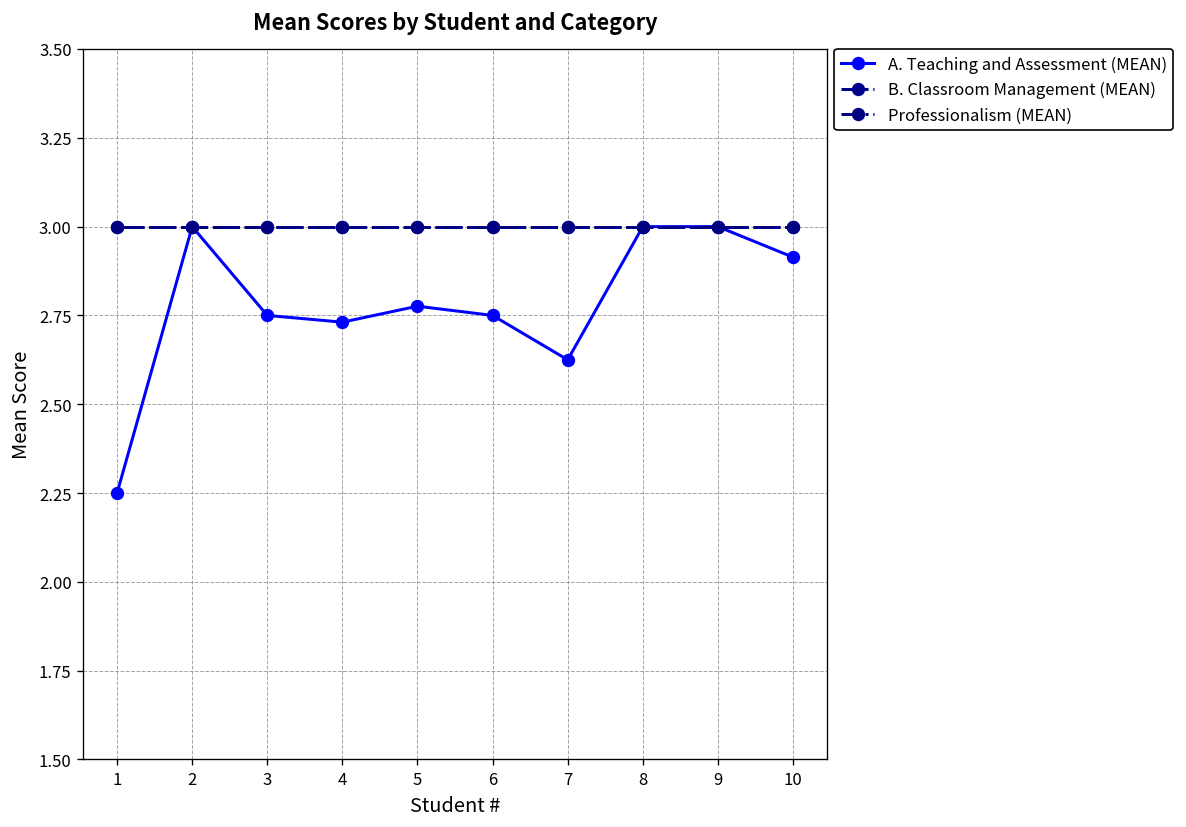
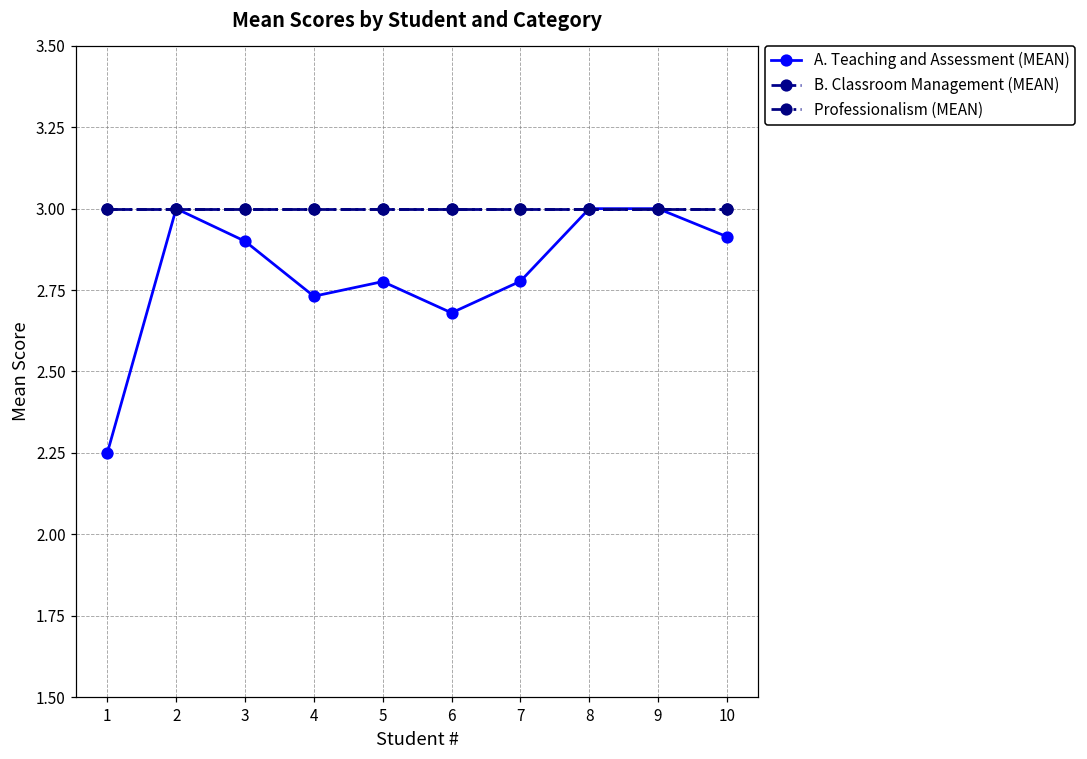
  {
    "A. Teaching and Assessment (MEAN)": {
      "1": 2.25,
-     "3": 2.75,
+     "3": 2.90,
      "4": 2.73,
      "5": 2.78,
-     "6": 2.75,
-     "7": 2.63,
+     "6": 2.68,
+     "7": 2.78,
      "10": 2.91
    },
    "Professionalism (MEAN)": {
      "1": 3.00,
      "3": 3.00,
      "4": 3.00,
      "5": 3.00,
      "6": 3.00,
      "7": 3.00,
      "10": 3.00
    }
  }
